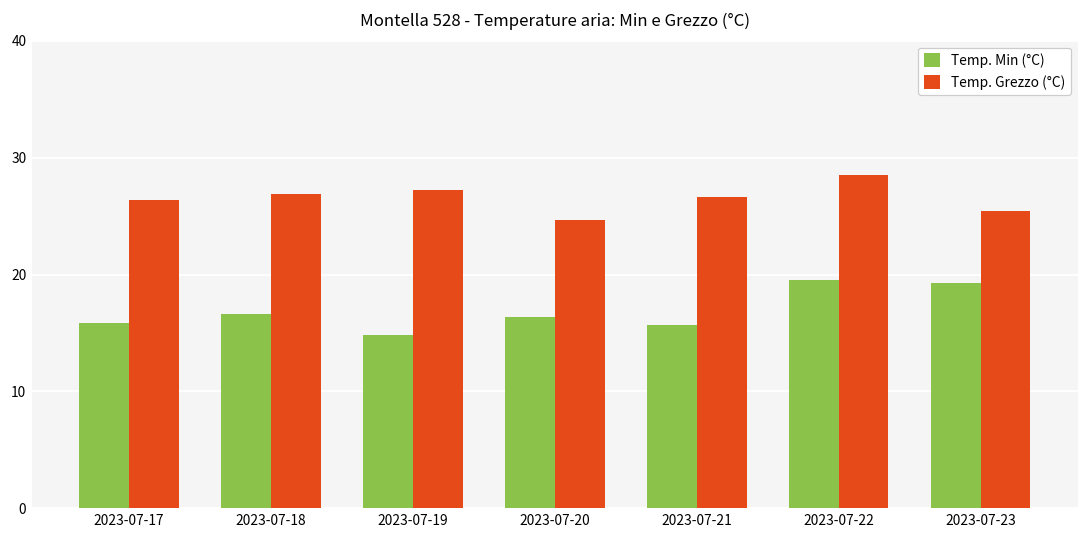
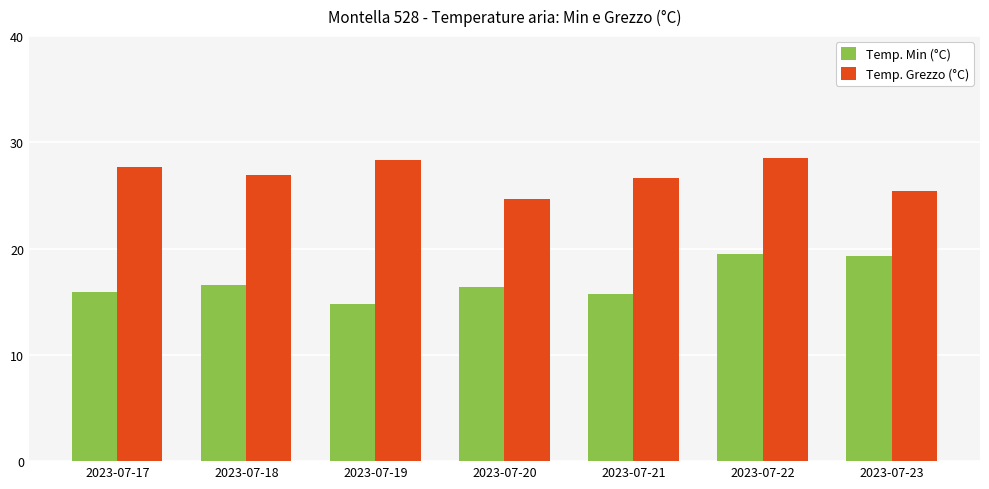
  {
    "Temp. Min (°C)": {
      "2023-07-17": 15.9,
      "2023-07-18": 16.6,
      "2023-07-19": 14.8,
      "2023-07-20": 16.4,
      "2023-07-21": 15.7,
      "2023-07-22": 19.5,
      "2023-07-23": 19.3
    },
    "Temp. Grezzo (°C)": {
-     "2023-07-17": 26.4,
+     "2023-07-17": 27.7,
      "2023-07-18": 26.9,
-     "2023-07-19": 27.2,
+     "2023-07-19": 28.3,
      "2023-07-20": 24.7,
      "2023-07-21": 26.6,
      "2023-07-22": 28.5,
      "2023-07-23": 25.4
    }
  }
